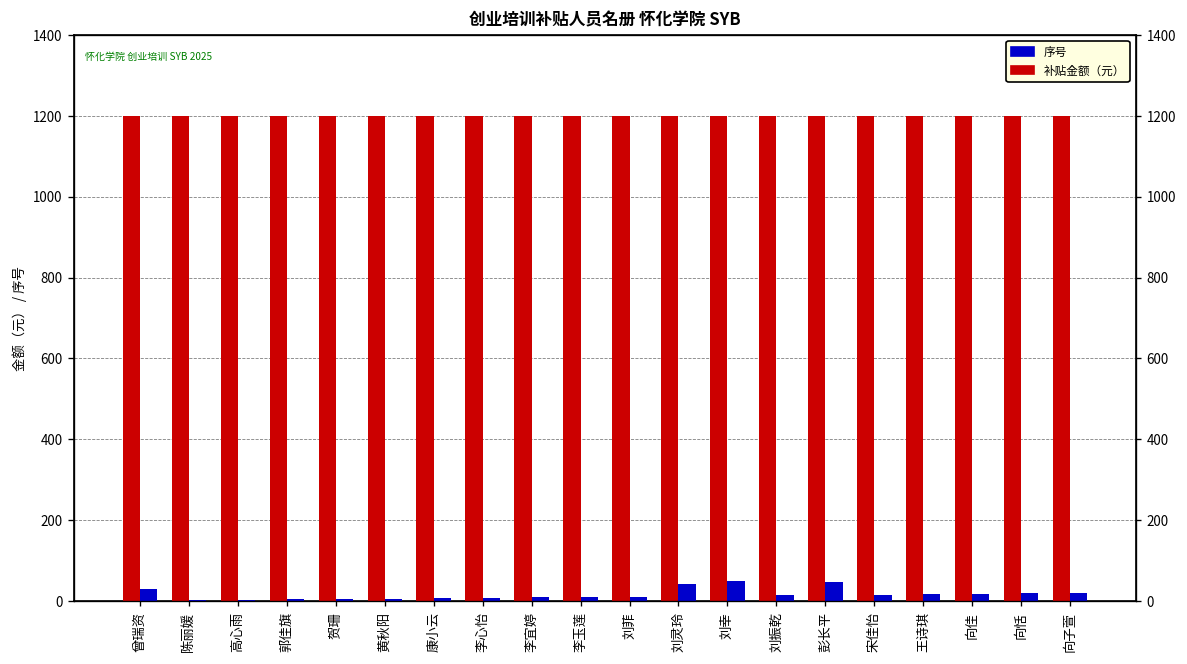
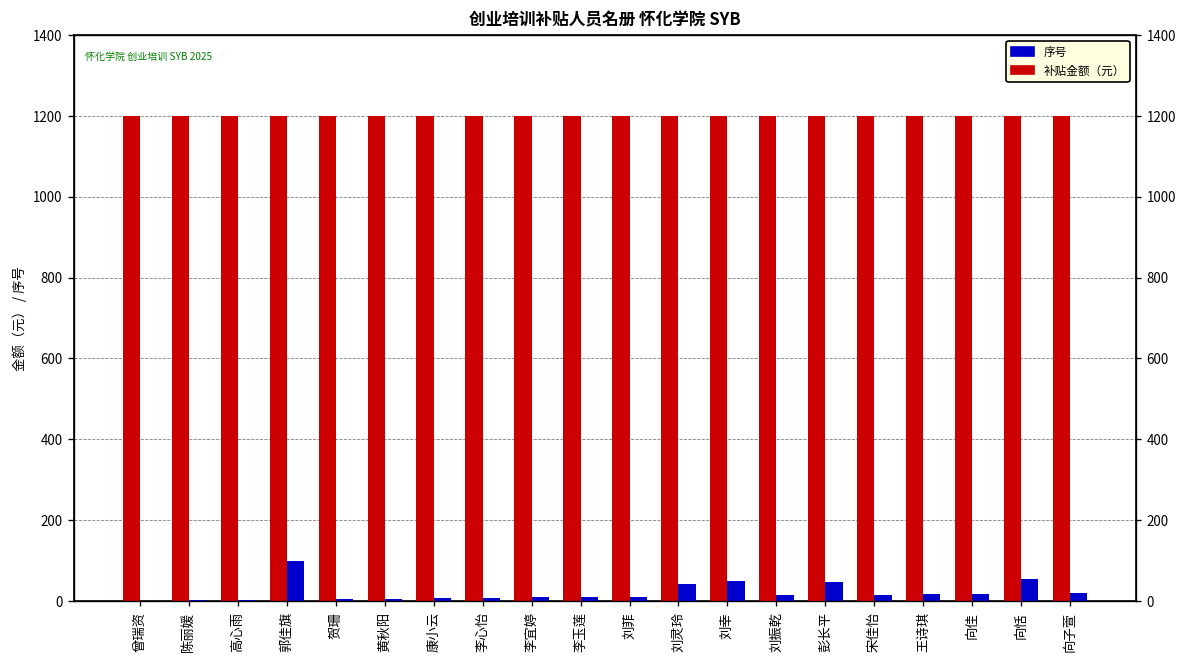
  {
    "补贴金额（元）": {
      "曾瑞资": 1200,
      "陈丽媛": 1200,
      "高心雨": 1200,
      "郭佳旗": 1200,
      "贺珊": 1200,
      "黄秋阳": 1200,
      "康小云": 1200,
      "李心怡": 1200,
      "李宜婷": 1200,
      "李玉莲": 1200,
      "刘菲": 1200,
      "刘灵玲": 1200,
      "刘幸": 1200,
      "刘振乾": 1200,
      "彭长平": 1200,
      "宋佳怡": 1200,
      "王诗琪": 1200,
      "向佳": 1200,
      "向恬": 1200,
      "向子萱": 1200
    },
    "序号": {
-     "曾瑞资": 30,
-     "郭佳旗": 0,
+     "曾瑞资": 0,
+     "郭佳旗": 100,
      "李心怡": 10,
      "李宜婷": 10,
      "李玉莲": 10,
      "刘菲": 10,
      "刘灵玲": 40,
      "刘幸": 50,
      "刘振乾": 10,
      "彭长平": 50,
      "宋佳怡": 20,
      "王诗琪": 20,
      "向佳": 20,
-     "向恬": 20,
+     "向恬": 50,
      "向子萱": 20
    }
  }
